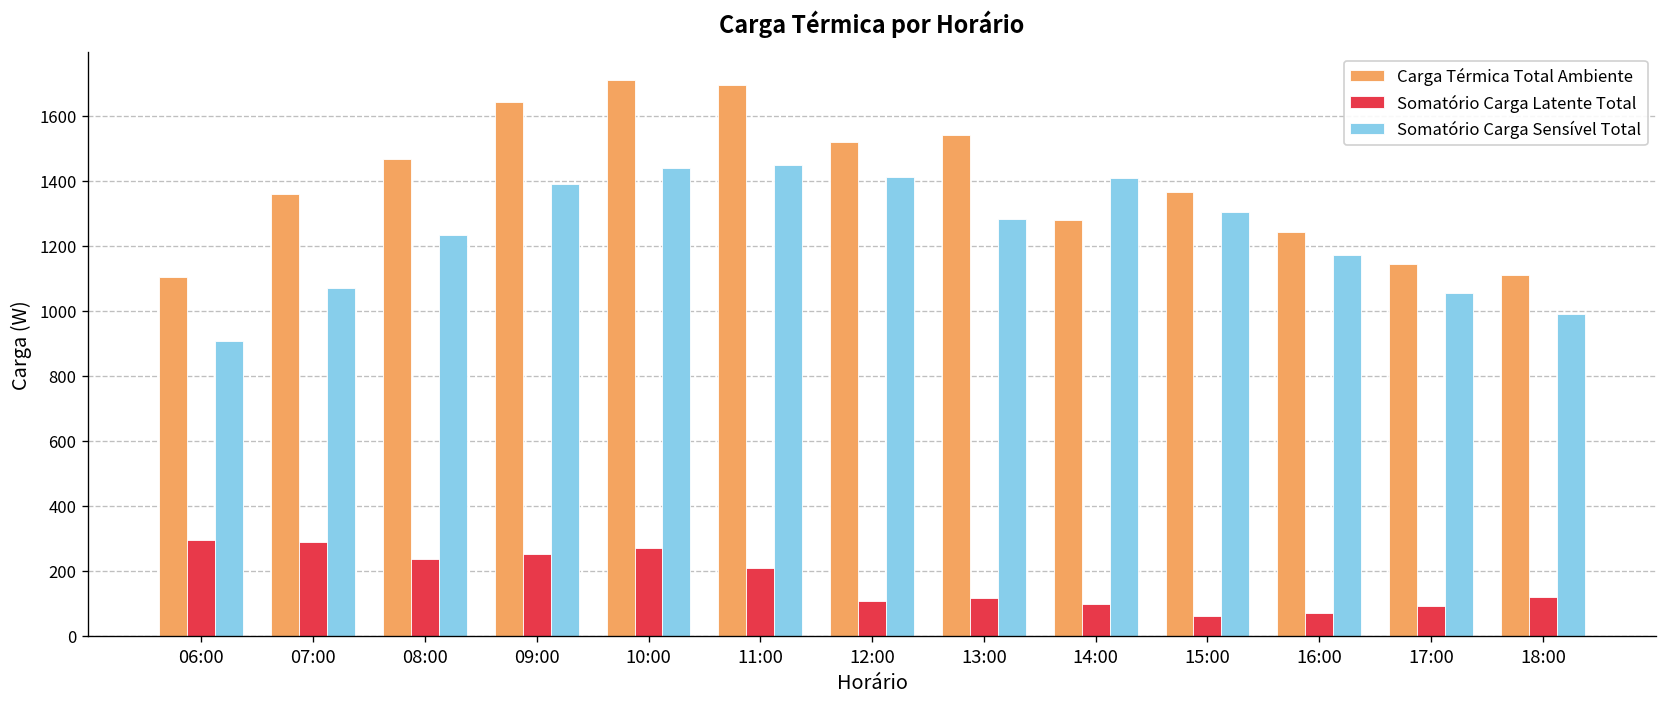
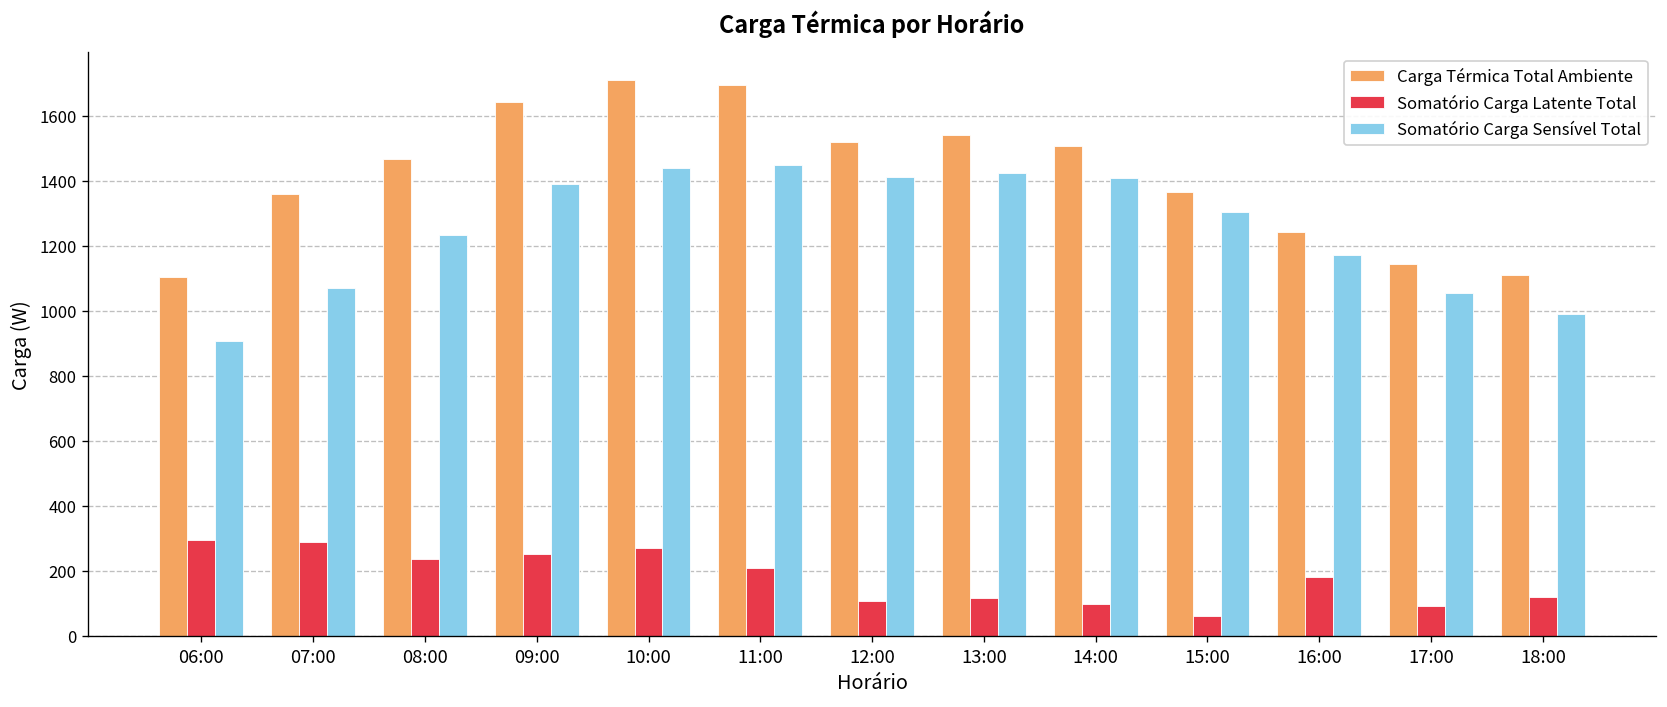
  {
    "Carga Térmica Total Ambiente": {
      "06:00": 1100,
      "07:00": 1360,
      "08:00": 1470,
      "09:00": 1640,
      "10:00": 1710,
      "11:00": 1690,
      "12:00": 1520,
      "13:00": 1540,
-     "14:00": 1280,
+     "14:00": 1510,
      "15:00": 1360,
      "16:00": 1240,
      "17:00": 1140,
      "18:00": 1110
    },
    "Somatório Carga Latente Total": {
      "06:00": 290,
      "07:00": 290,
      "08:00": 240,
      "09:00": 250,
      "10:00": 270,
      "11:00": 210,
      "12:00": 110,
      "13:00": 120,
      "14:00": 100,
      "15:00": 60,
-     "16:00": 70,
+     "16:00": 180,
      "17:00": 90,
      "18:00": 120
    },
    "Somatório Carga Sensível Total": {
      "06:00": 910,
      "07:00": 1070,
      "08:00": 1230,
      "09:00": 1390,
      "10:00": 1440,
      "11:00": 1450,
      "12:00": 1410,
-     "13:00": 1280,
+     "13:00": 1420,
      "14:00": 1410,
      "15:00": 1300,
      "16:00": 1170,
      "17:00": 1050,
      "18:00": 990
    }
  }
